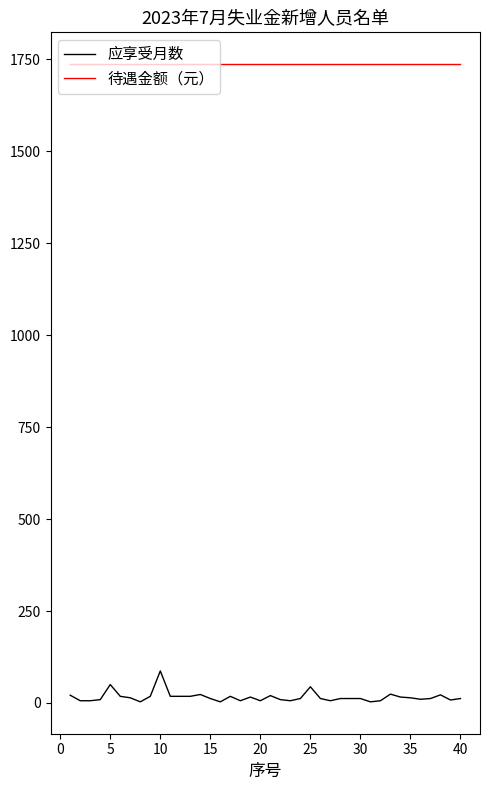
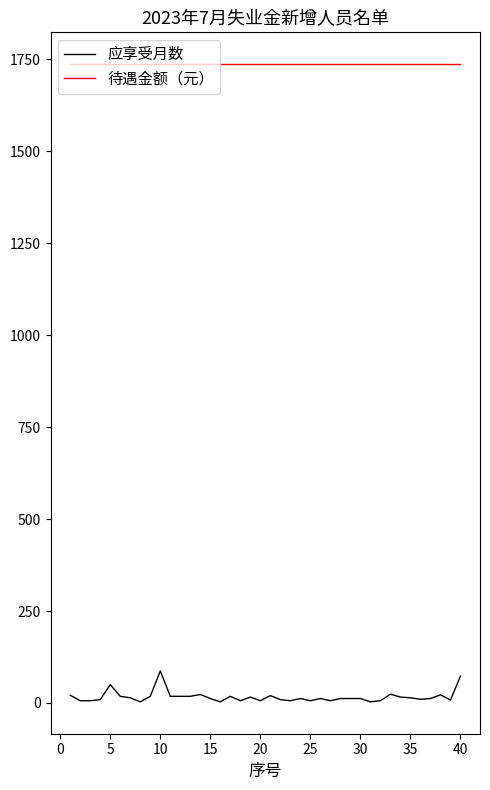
  {
    "应享受月数": {
      "5": 50,
      "10": 90,
      "15": 10,
      "20": 10,
-     "25": 40,
+     "25": 10,
      "30": 10,
      "35": 10,
-     "40": 10
+     "40": 70
    },
    "待遇金额（元）": {
      "20": 1740,
      "25": 1740,
      "30": 1740,
      "35": 1740,
      "40": 1740
    }
  }
